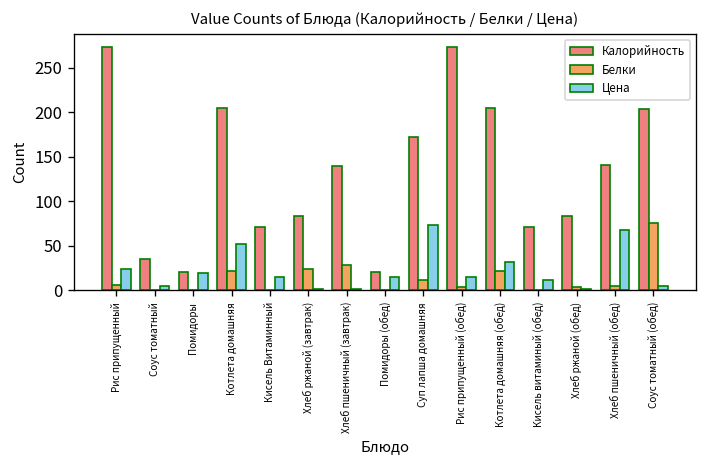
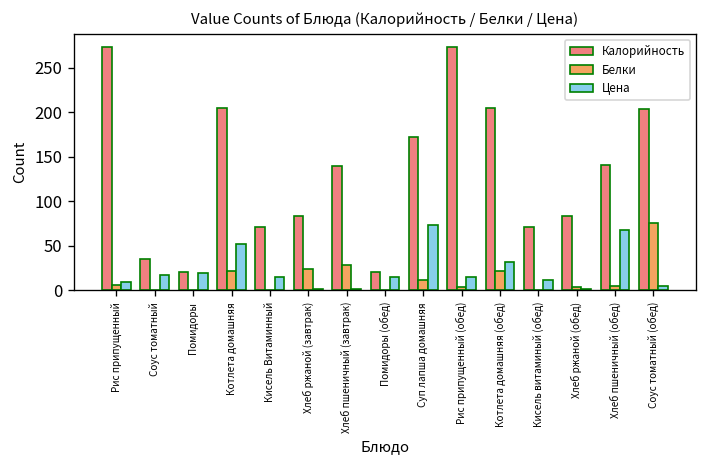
  {
    "Цена": {
-     "Рис припущенный": 20,
-     "Соус томатный": 10,
+     "Рис припущенный": 10,
+     "Соус томатный": 20,
      "Помидоры": 20,
      "Котлета домашняя": 50,
      "Кисель Витаминный": 20,
      "Помидоры (обед)": 20,
      "Суп лапша домашняя": 70,
      "Рис припущенный (обед)": 20,
      "Котлета домашняя (обед)": 30,
      "Кисель витаминый (обед)": 10,
      "Хлеб пшеничный (обед)": 70,
      "Соус томатный (обед)": 10
    }
  }
